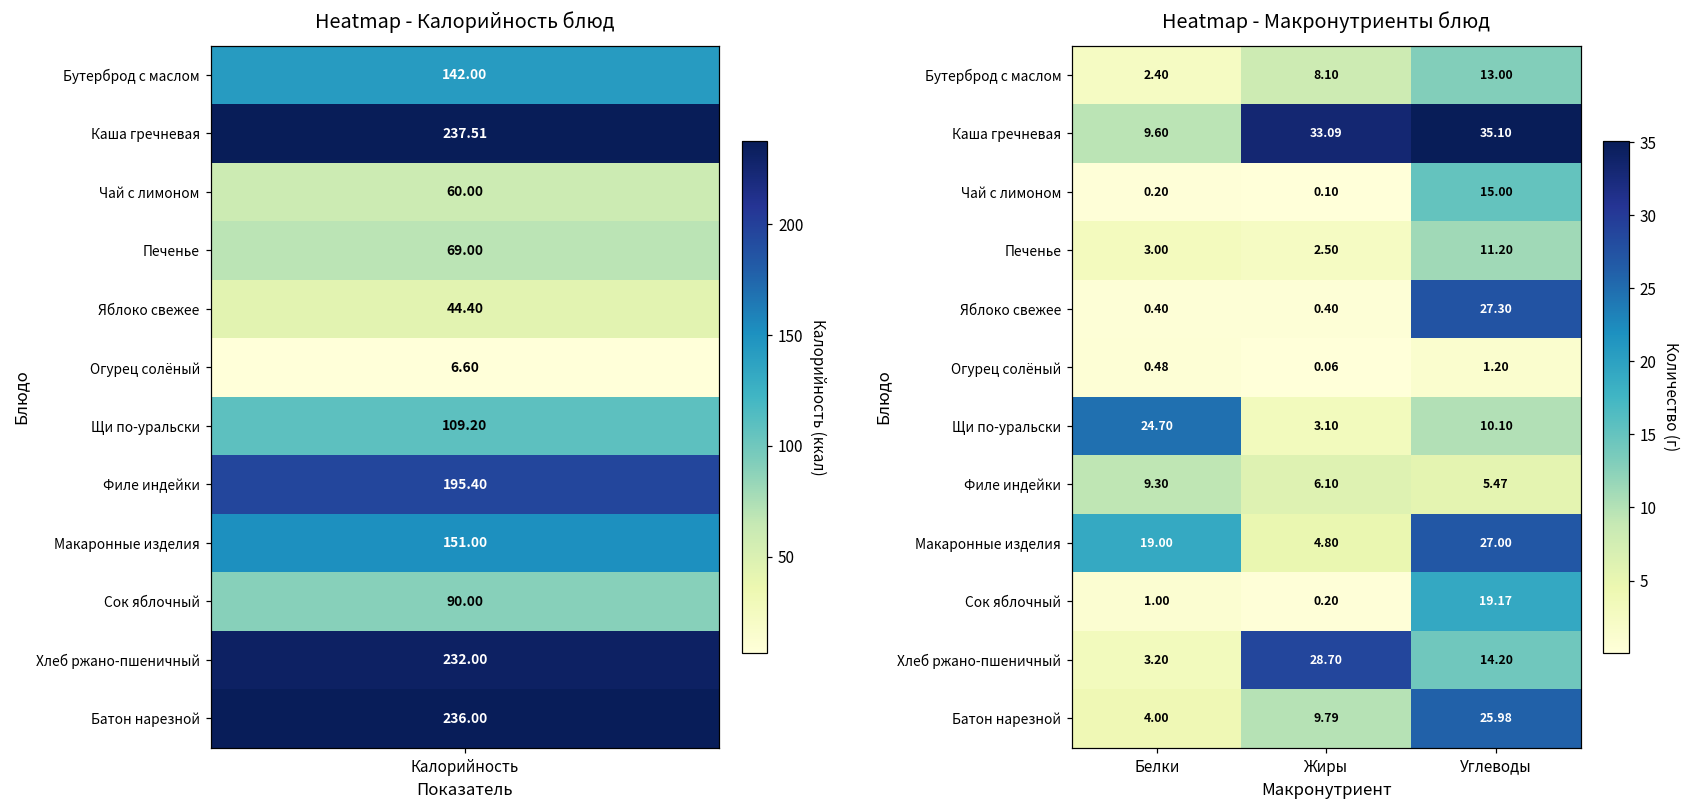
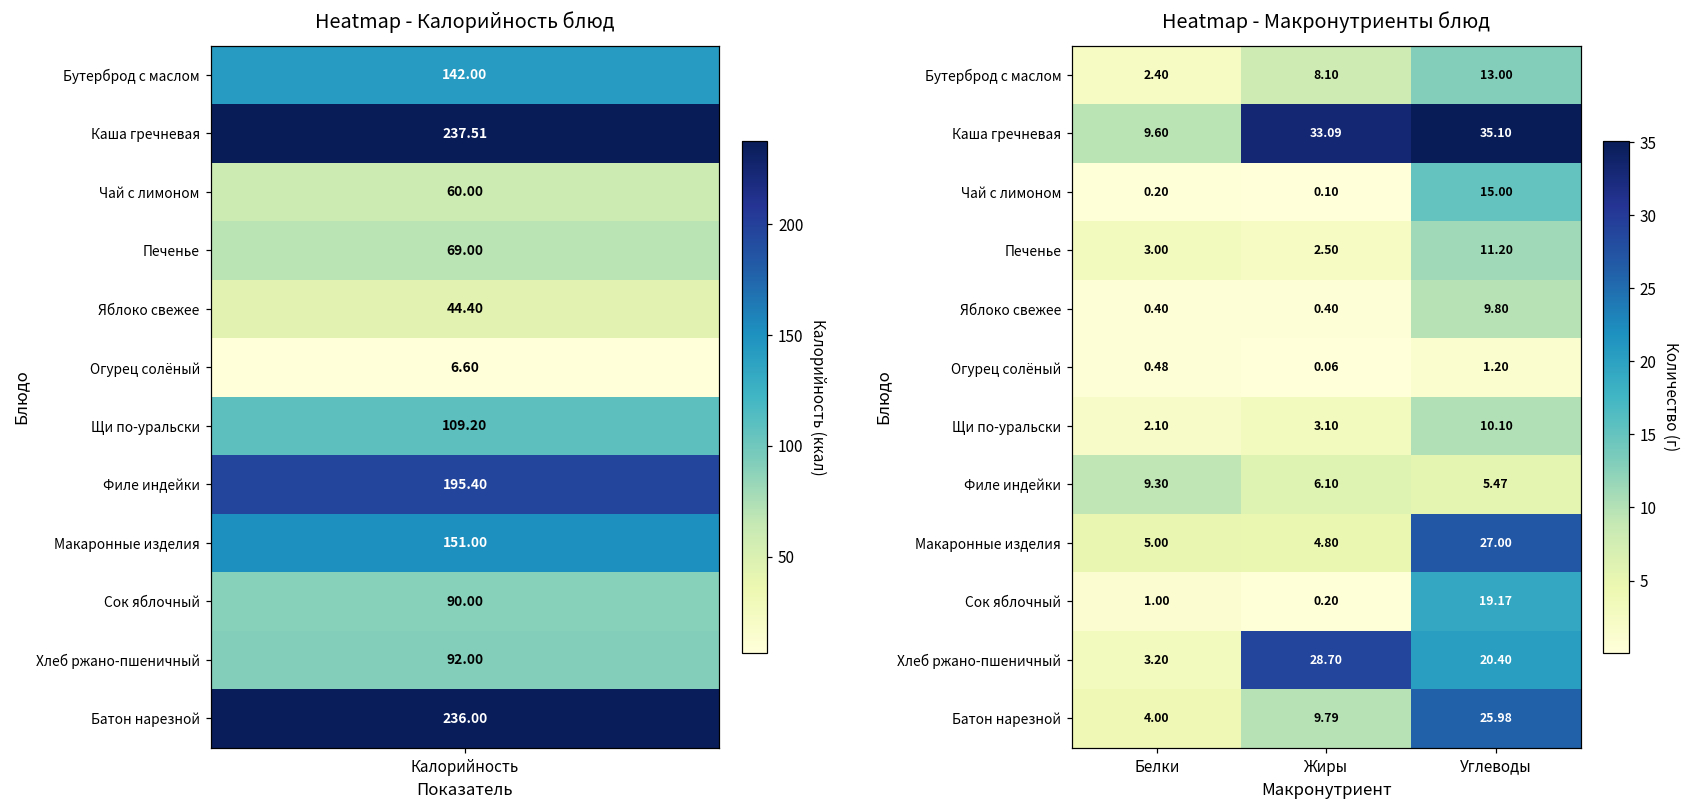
  {
    "Heatmap - Калорийность блюд": {
      "Бутерброд с маслом": {
        "Калорийность": 142.00
      },
      "Каша гречневая": {
        "Калорийность": 237.51
      },
      "Чай с лимоном": {
        "Калорийность": 60.00
      },
      "Печенье": {
        "Калорийность": 69.00
      },
      "Яблоко свежее": {
        "Калорийность": 44.40
      },
      "Огурец солёный": {
        "Калорийность": 6.60
      },
      "Щи по-уральски": {
        "Калорийность": 109.20
      },
      "Филе индейки": {
        "Калорийность": 195.40
      },
      "Макаронные изделия": {
        "Калорийность": 151.00
      },
      "Сок яблочный": {
        "Калорийность": 90.00
      },
      "Хлеб ржано-пшеничный": {
-       "Калорийность": 232.00
+       "Калорийность": 92.00
      },
      "Батон нарезной": {
        "Калорийность": 236.00
      }
    },
    "Heatmap - Макронутриенты блюд": {
      "Бутерброд с маслом": {
        "Белки": 2.40,
        "Жиры": 8.10,
        "Углеводы": 13.00
      },
      "Каша гречневая": {
        "Белки": 9.60,
        "Жиры": 33.09,
        "Углеводы": 35.10
      },
      "Чай с лимоном": {
        "Белки": 0.20,
        "Жиры": 0.10,
        "Углеводы": 15.00
      },
      "Печенье": {
        "Белки": 3.00,
        "Жиры": 2.50,
        "Углеводы": 11.20
      },
      "Яблоко свежее": {
        "Белки": 0.40,
        "Жиры": 0.40,
-       "Углеводы": 27.30
+       "Углеводы": 9.80
      },
      "Огурец солёный": {
        "Белки": 0.48,
        "Жиры": 0.06,
        "Углеводы": 1.20
      },
      "Щи по-уральски": {
-       "Белки": 24.70,
+       "Белки": 2.10,
        "Жиры": 3.10,
        "Углеводы": 10.10
      },
      "Филе индейки": {
        "Белки": 9.30,
        "Жиры": 6.10,
        "Углеводы": 5.47
      },
      "Макаронные изделия": {
-       "Белки": 19.00,
+       "Белки": 5.00,
        "Жиры": 4.80,
        "Углеводы": 27.00
      },
      "Сок яблочный": {
        "Белки": 1.00,
        "Жиры": 0.20,
        "Углеводы": 19.17
      },
      "Хлеб ржано-пшеничный": {
        "Белки": 3.20,
        "Жиры": 28.70,
-       "Углеводы": 14.20
+       "Углеводы": 20.40
      },
      "Батон нарезной": {
        "Белки": 4.00,
        "Жиры": 9.79,
        "Углеводы": 25.98
      }
    }
  }
